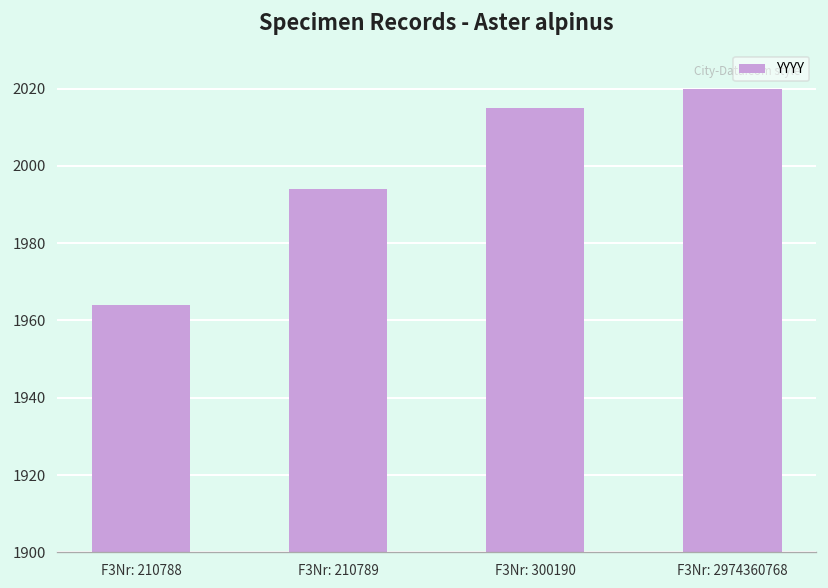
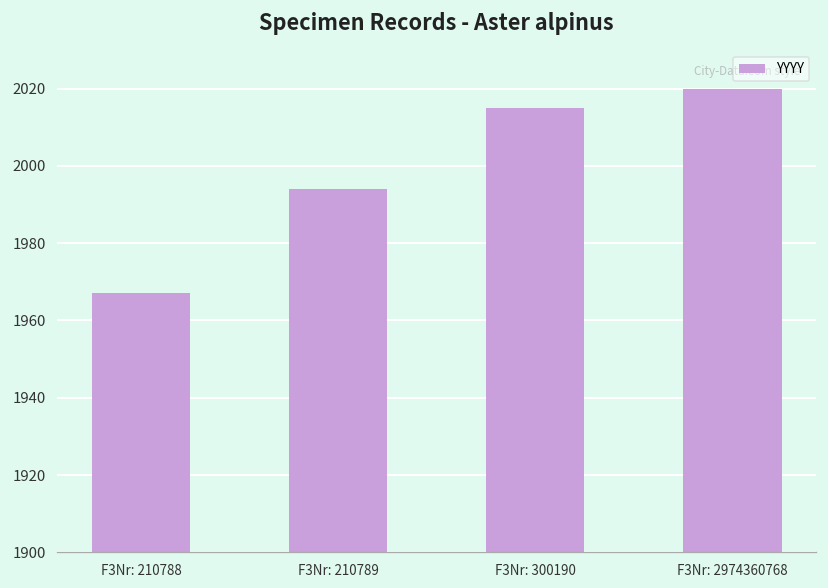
  {
-   "F3Nr: 210788": 1964,
+   "F3Nr: 210788": 1967,
    "F3Nr: 210789": 1994,
    "F3Nr: 300190": 2015,
    "F3Nr: 2974360768": 2020
  }
